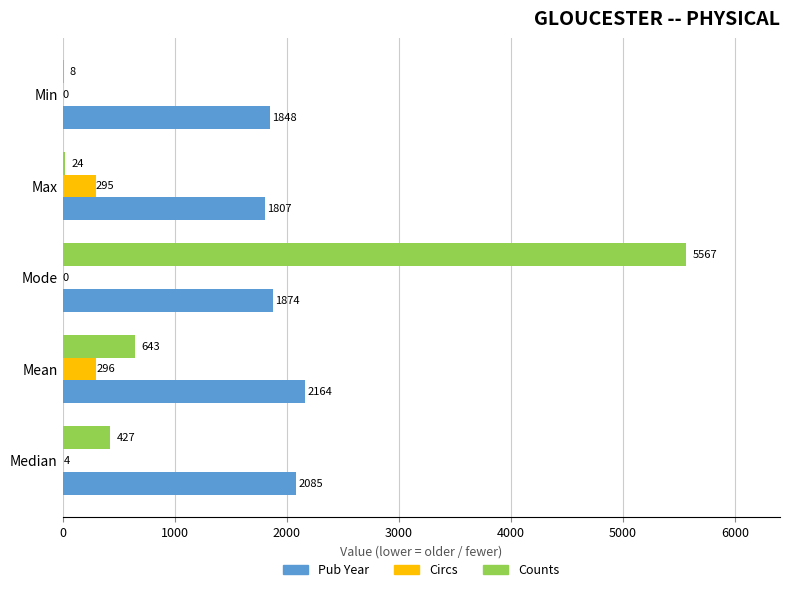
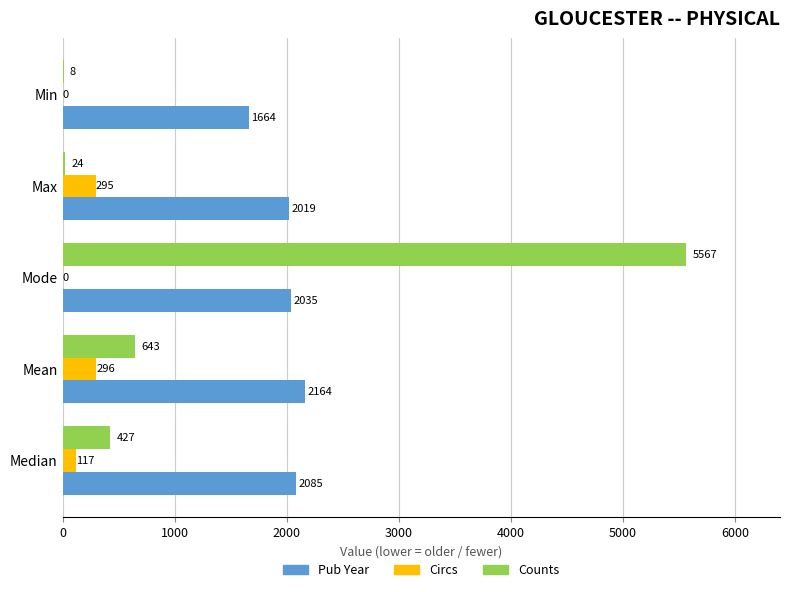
  {
    "Pub Year": {
-     "Min": 1848,
-     "Max": 1807,
-     "Mode": 1874,
+     "Min": 1664,
+     "Max": 2019,
+     "Mode": 2035,
      "Mean": 2164,
      "Median": 2085
    },
    "Circs": {
      "Min": 0,
      "Max": 295,
      "Mode": 0,
      "Mean": 296,
-     "Median": 4
+     "Median": 117
    },
    "Counts": {
      "Min": 8,
      "Max": 24,
      "Mode": 5567,
      "Mean": 643,
      "Median": 427
    }
  }
